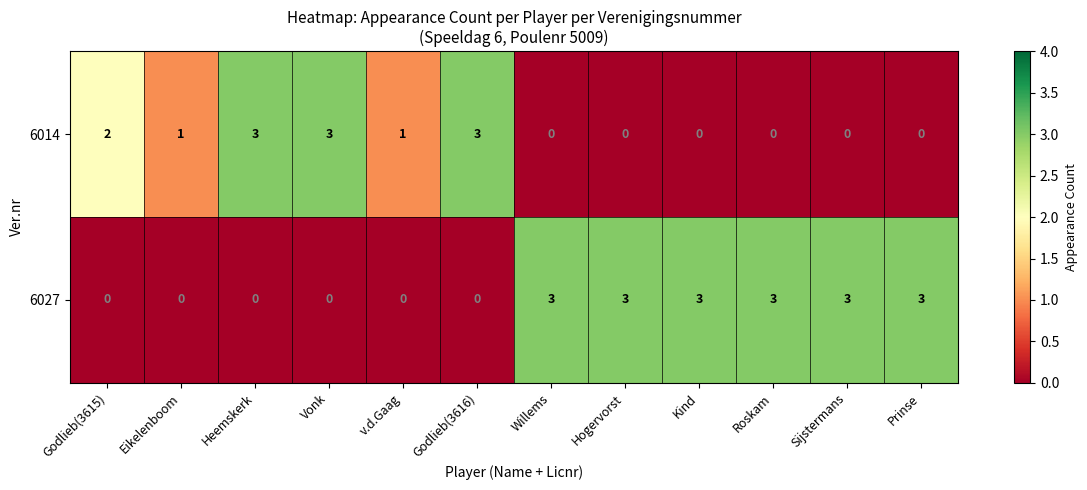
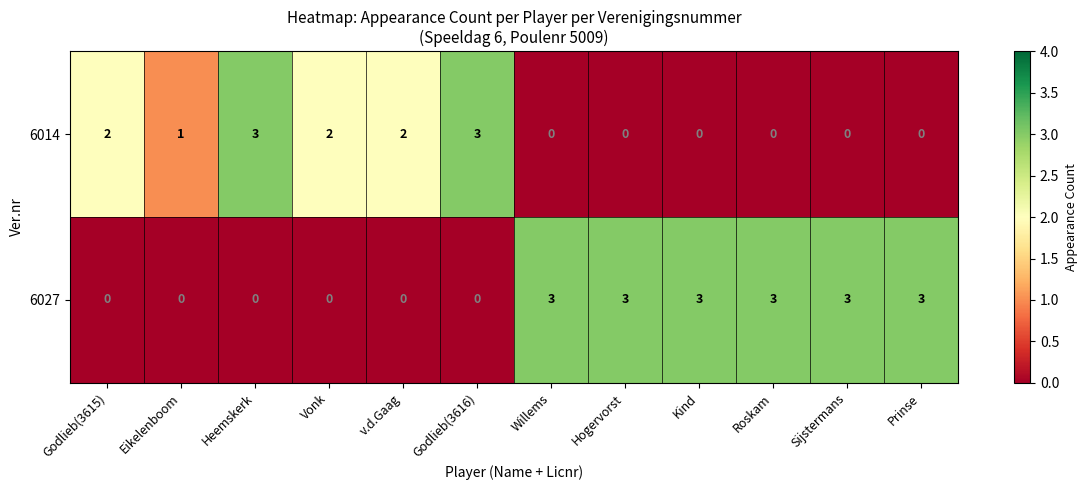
  {
    "6014": {
      "Godlieb(3615)": 2,
      "Eikelenboom": 1,
      "Heemskerk": 3,
-     "Vonk": 3,
-     "v.d.Gaag": 1,
+     "Vonk": 2,
+     "v.d.Gaag": 2,
      "Godlieb(3616)": 3,
      "Willems": 0,
      "Hogervorst": 0,
      "Kind": 0,
      "Roskam": 0,
      "Sijstermans": 0,
      "Prinse": 0
    },
    "6027": {
      "Godlieb(3615)": 0,
      "Eikelenboom": 0,
      "Heemskerk": 0,
      "Vonk": 0,
      "v.d.Gaag": 0,
      "Godlieb(3616)": 0,
      "Willems": 3,
      "Hogervorst": 3,
      "Kind": 3,
      "Roskam": 3,
      "Sijstermans": 3,
      "Prinse": 3
    }
  }
